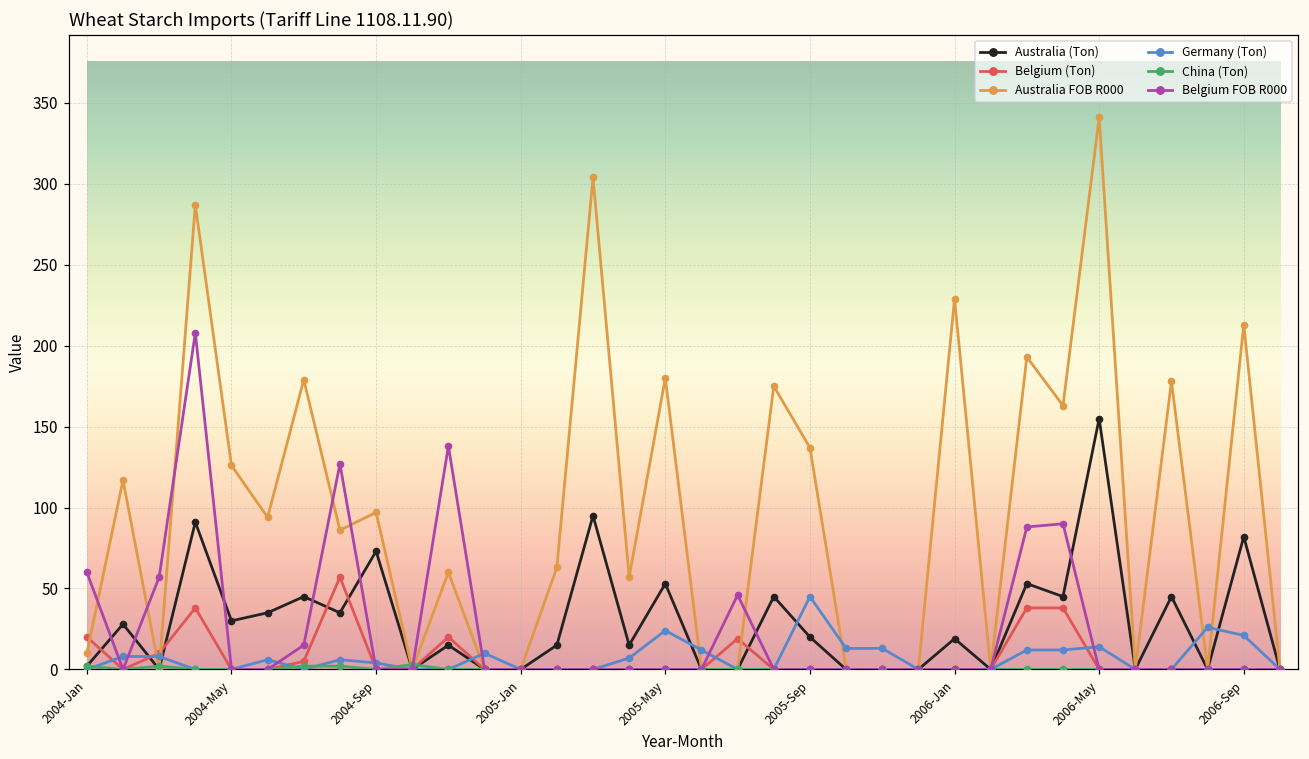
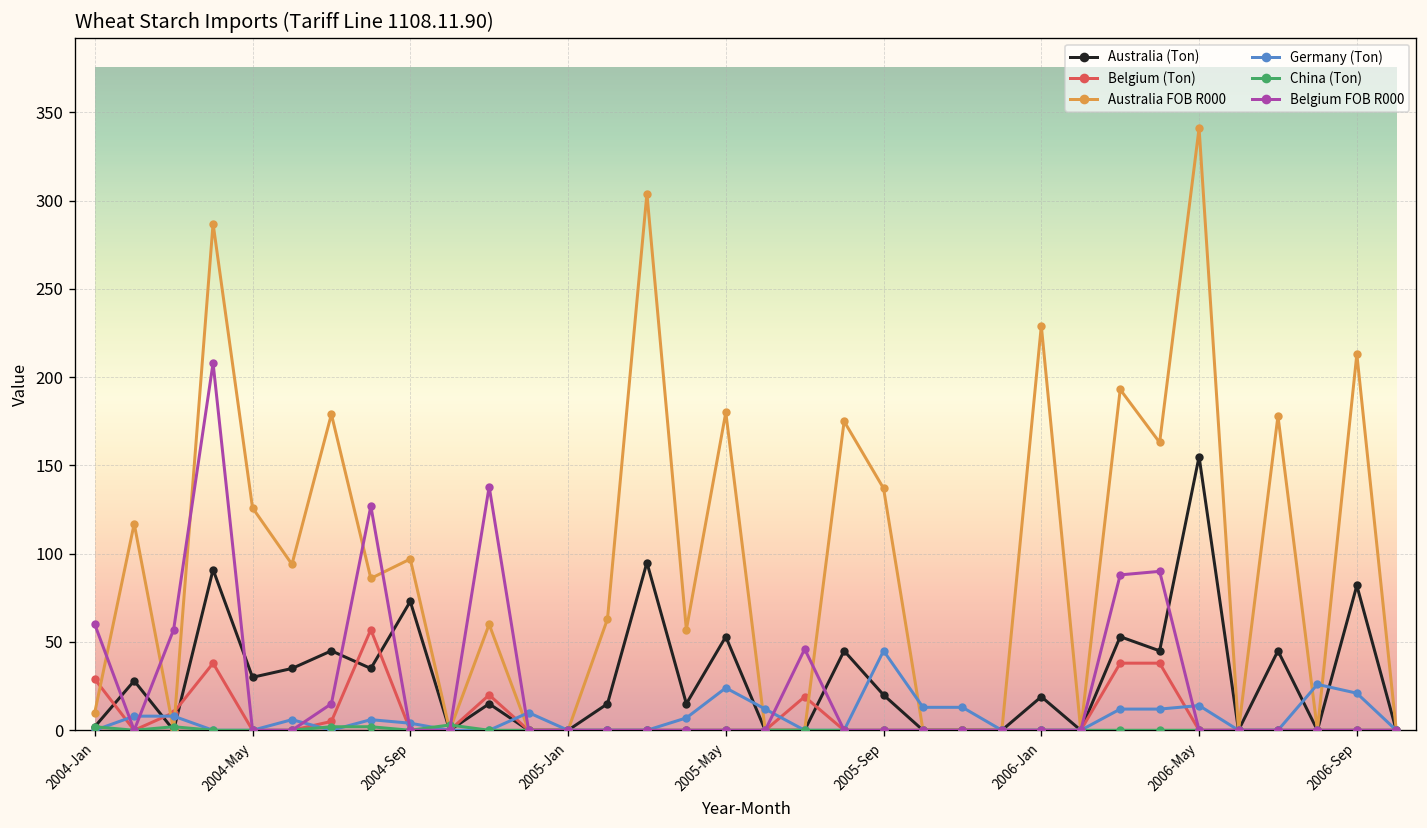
  {
    "Australia (Ton)": {
      "2004-May": 30,
      "2004-Sep": 73,
      "2005-May": 53,
      "2005-Sep": 20,
      "2006-Jan": 19,
      "2006-May": 155,
      "2006-Sep": 82
    },
    "Belgium (Ton)": {
-     "2004-Jan": 20
+     "2004-Jan": 29
    },
    "Australia FOB R000": {
      "2004-Jan": 10,
      "2004-May": 126,
      "2004-Sep": 97,
      "2005-May": 180,
      "2005-Sep": 137,
      "2006-Jan": 229,
      "2006-May": 341,
      "2006-Sep": 213
    },
    "Germany (Ton)": {
      "2004-Jan": 0,
      "2004-Sep": 4,
      "2005-May": 24,
      "2005-Sep": 45,
      "2006-May": 14,
      "2006-Sep": 21
    },
    "Belgium FOB R000": {
      "2004-Jan": 60
    }
  }
